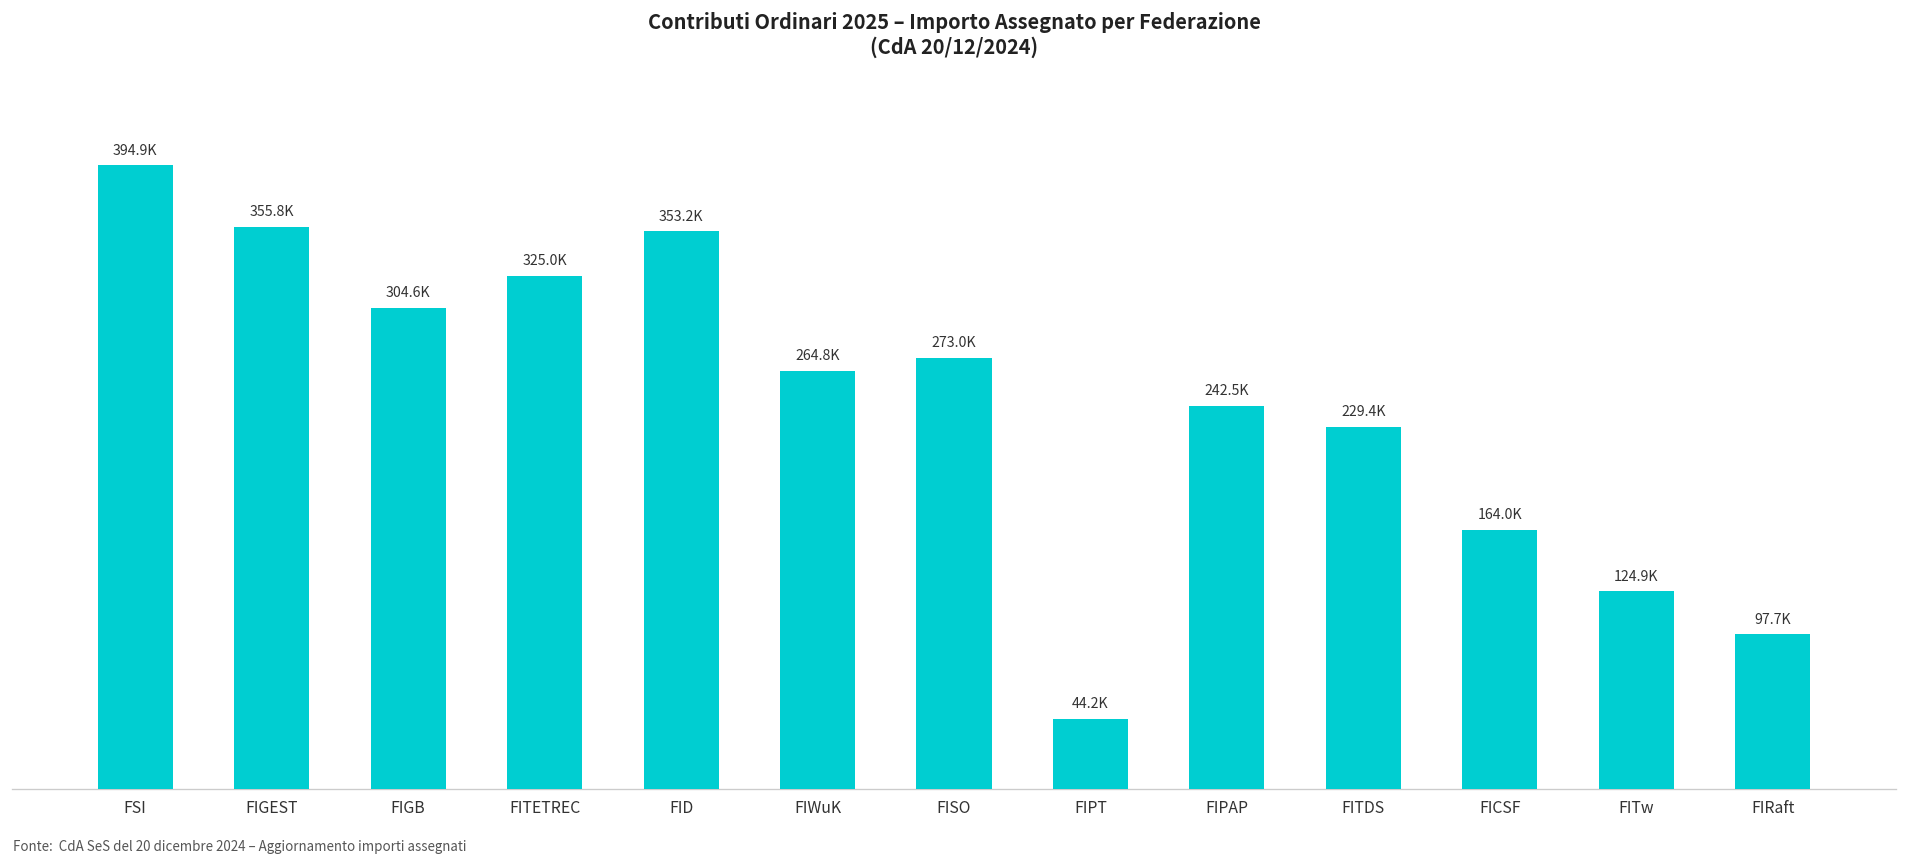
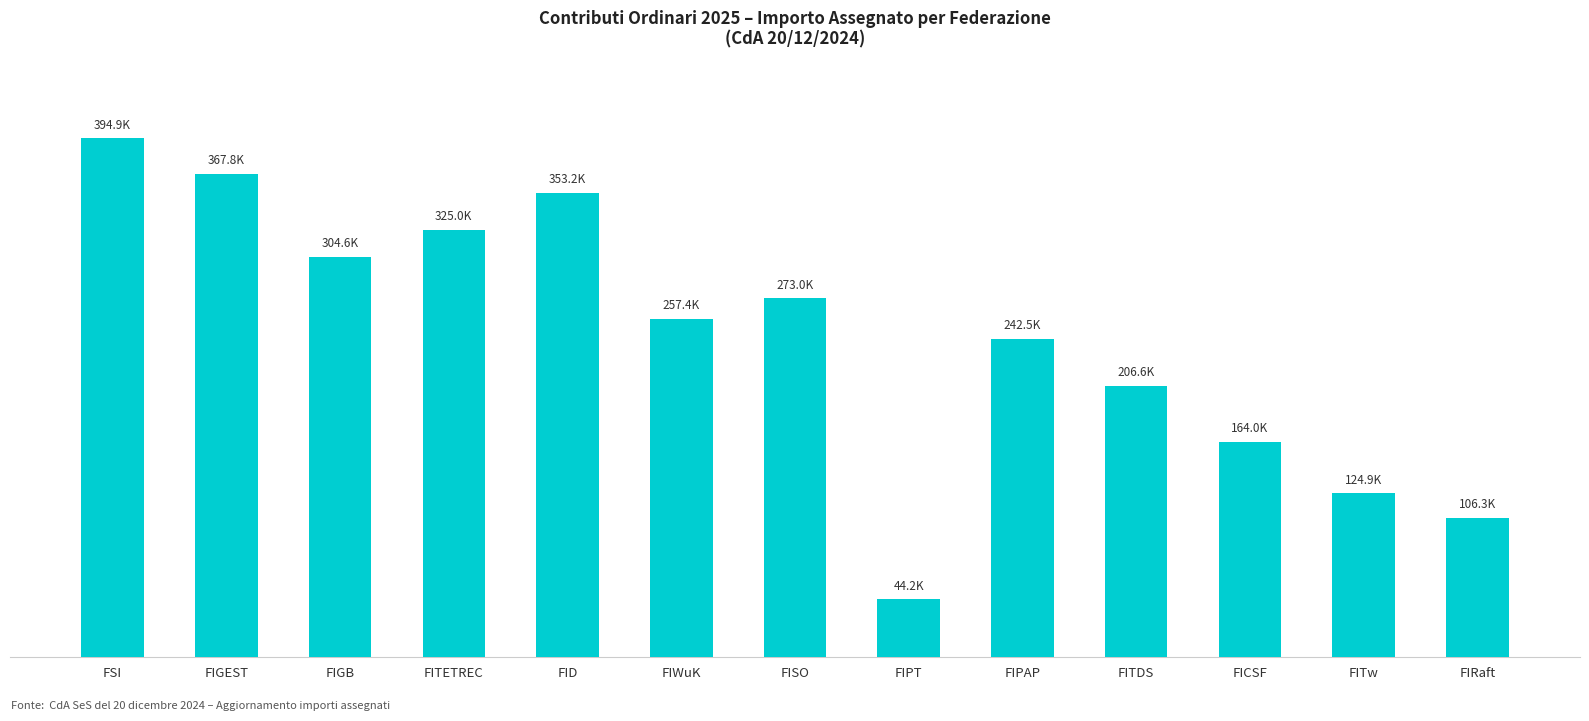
  {
    "FSI": "394.9K",
-   "FIGEST": "355.8K",
+   "FIGEST": "367.8K",
    "FIGB": "304.6K",
    "FITETREC": "325.0K",
    "FID": "353.2K",
-   "FIWuK": "264.8K",
+   "FIWuK": "257.4K",
    "FISO": "273.0K",
    "FIPT": "44.2K",
    "FIPAP": "242.5K",
-   "FITDS": "229.4K",
+   "FITDS": "206.6K",
    "FICSF": "164.0K",
    "FITw": "124.9K",
-   "FIRaft": "97.7K"
+   "FIRaft": "106.3K"
  }
